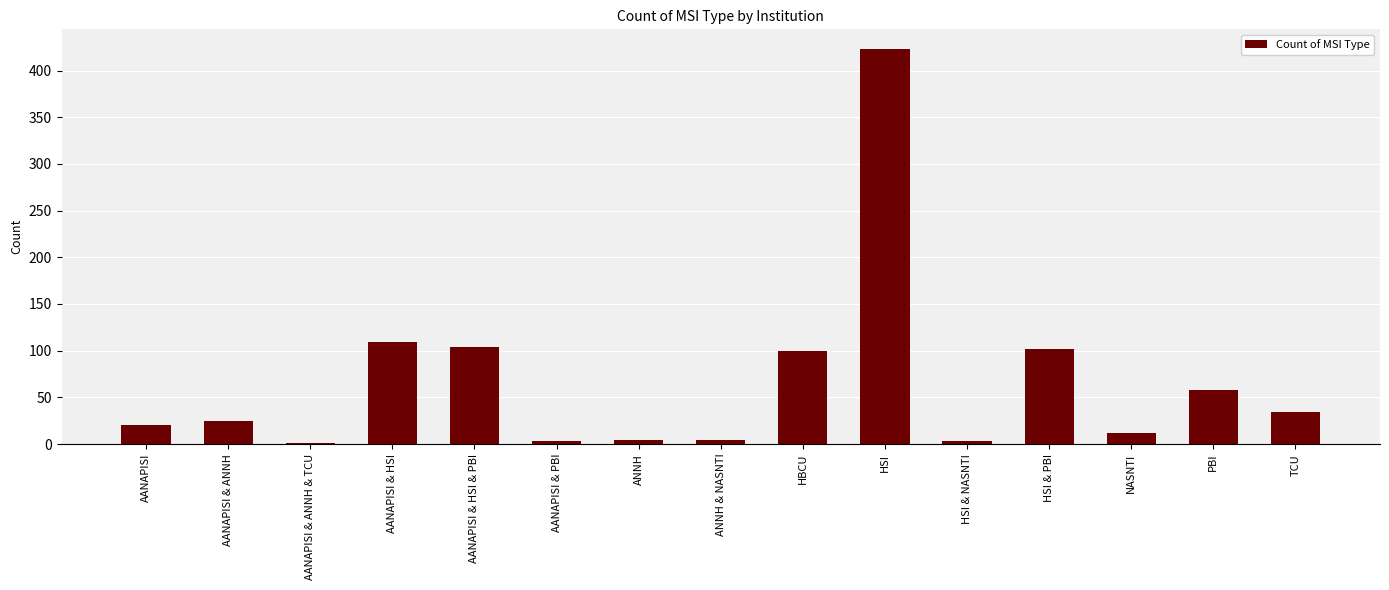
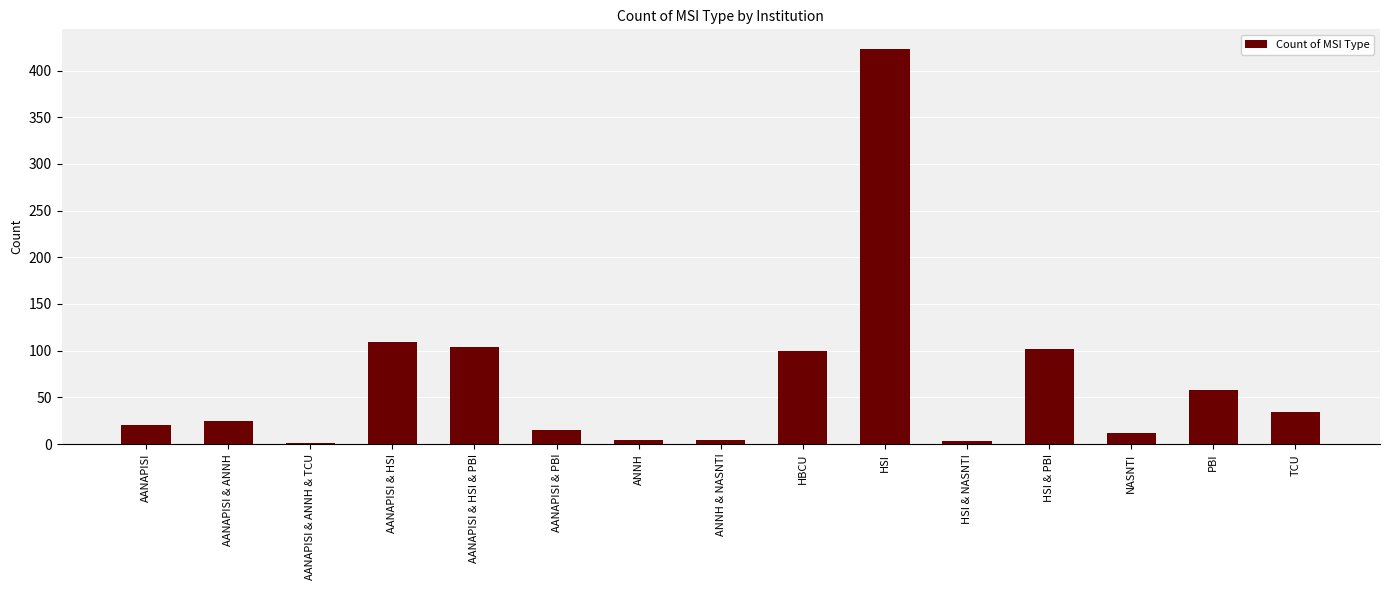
  {
    "AANAPISI": 20,
    "AANAPISI & ANNH": 30,
    "AANAPISI & HSI": 110,
    "AANAPISI & HSI & PBI": 100,
-   "AANAPISI & PBI": 0,
+   "AANAPISI & PBI": 20,
    "ANNH": 0,
    "ANNH & NASNTI": 0,
    "HBCU": 100,
    "HSI": 420,
    "HSI & NASNTI": 0,
    "HSI & PBI": 100,
    "NASNTI": 10,
    "PBI": 60,
    "TCU": 30
  }
